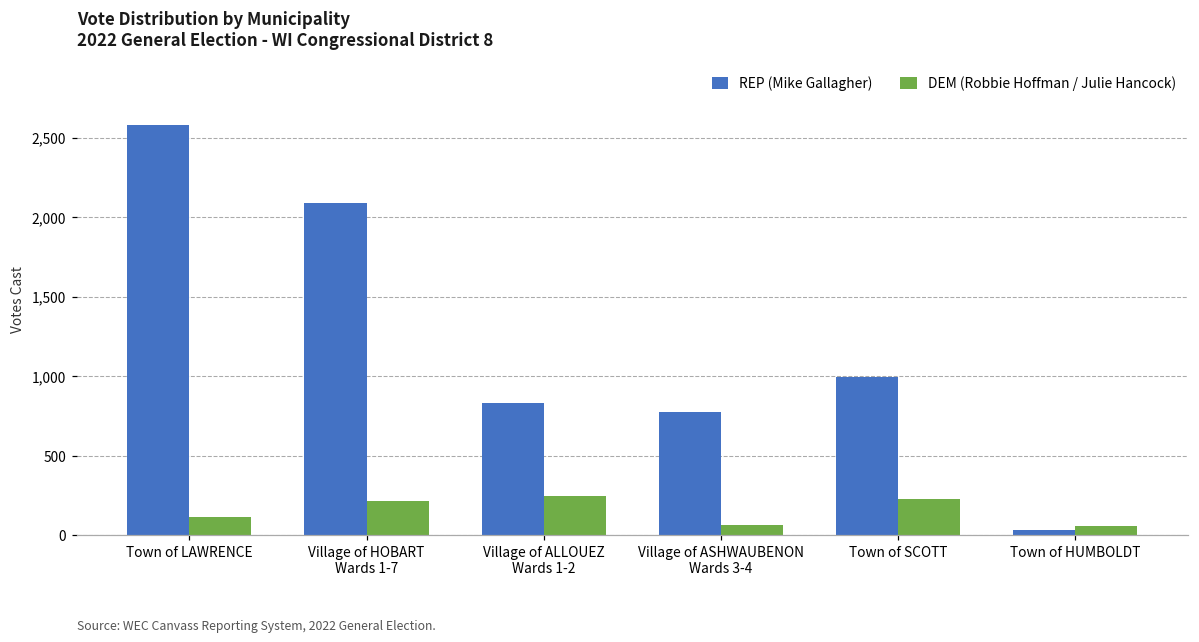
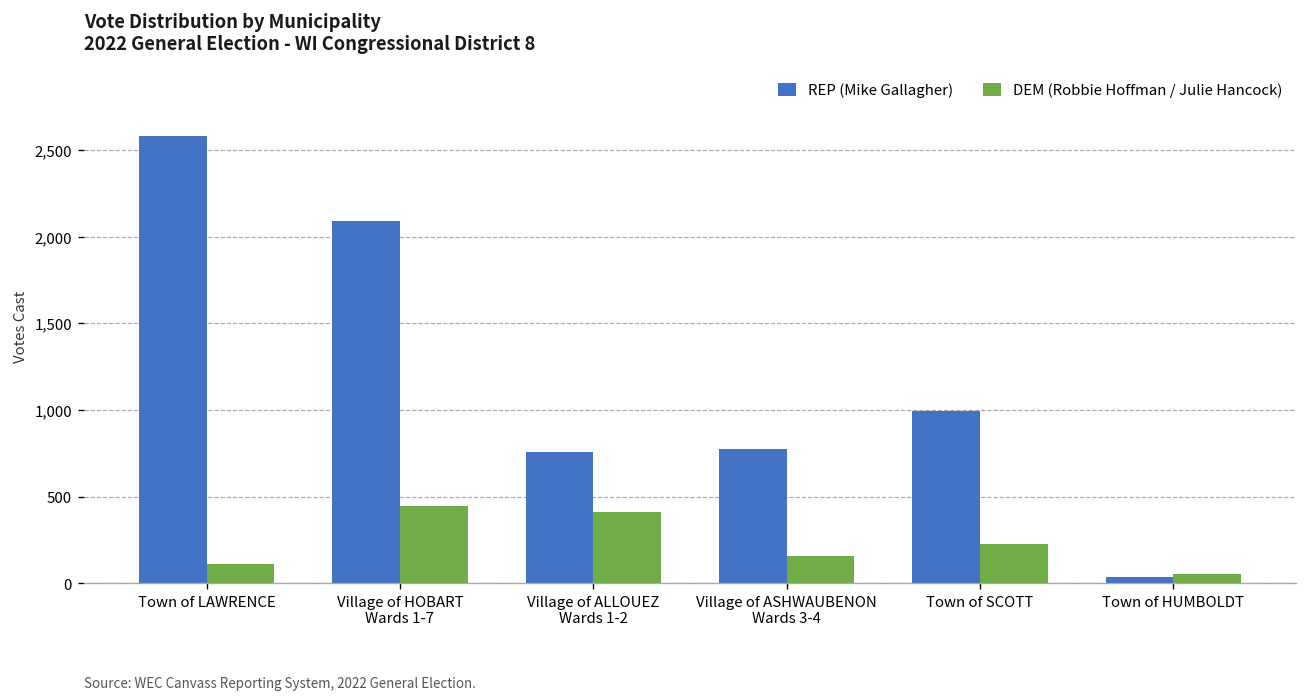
  {
    "REP (Mike Gallagher)": {
      "Town of LAWRENCE": "2,580",
      "Village of HOBART Wards 1-7": "2,090",
-     "Village of ALLOUEZ Wards 1-2": "830",
+     "Village of ALLOUEZ Wards 1-2": "760",
      "Village of ASHWAUBENON Wards 3-4": "780",
      "Town of SCOTT": "1,000",
      "Town of HUMBOLDT": "40"
    },
    "DEM (Robbie Hoffman / Julie Hancock)": {
      "Town of LAWRENCE": "110",
-     "Village of HOBART Wards 1-7": "210",
-     "Village of ALLOUEZ Wards 1-2": "250",
-     "Village of ASHWAUBENON Wards 3-4": "60",
+     "Village of HOBART Wards 1-7": "450",
+     "Village of ALLOUEZ Wards 1-2": "410",
+     "Village of ASHWAUBENON Wards 3-4": "160",
      "Town of SCOTT": "230",
      "Town of HUMBOLDT": "60"
    }
  }
